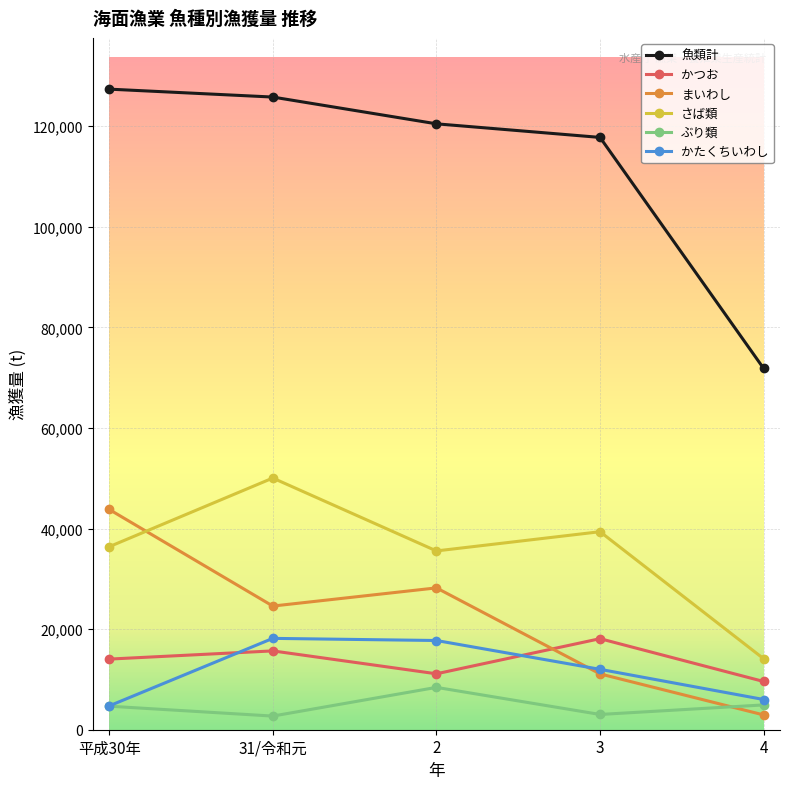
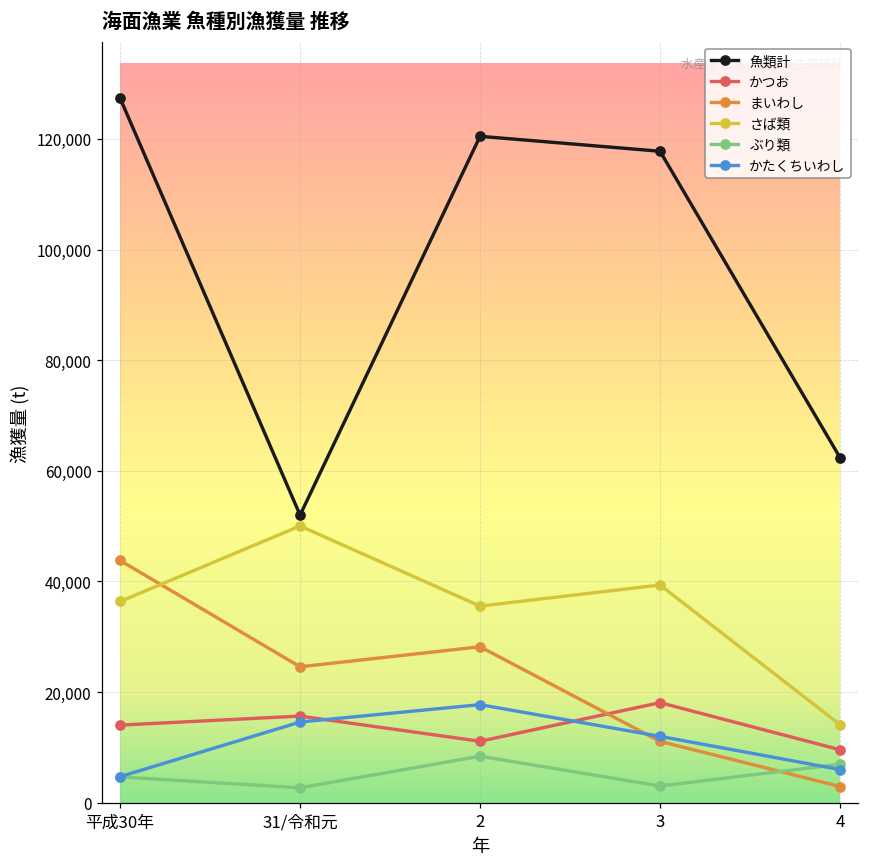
  {
    "魚類計": {
      "平成30年": "127,000",
-     "31/令和元": "126,000",
+     "31/令和元": "52,000",
      "2": "120,000",
      "3": "118,000",
-     "4": "72,000"
+     "4": "62,000"
    },
    "ぶり類": {
      "31/令和元": "3,000",
      "2": "8,000",
      "3": "3,000",
-     "4": "5,000"
+     "4": "7,000"
    },
    "かたくちいわし": {
-     "31/令和元": "18,000",
+     "31/令和元": "15,000",
      "2": "18,000",
      "3": "12,000",
      "4": "6,000"
    }
  }
